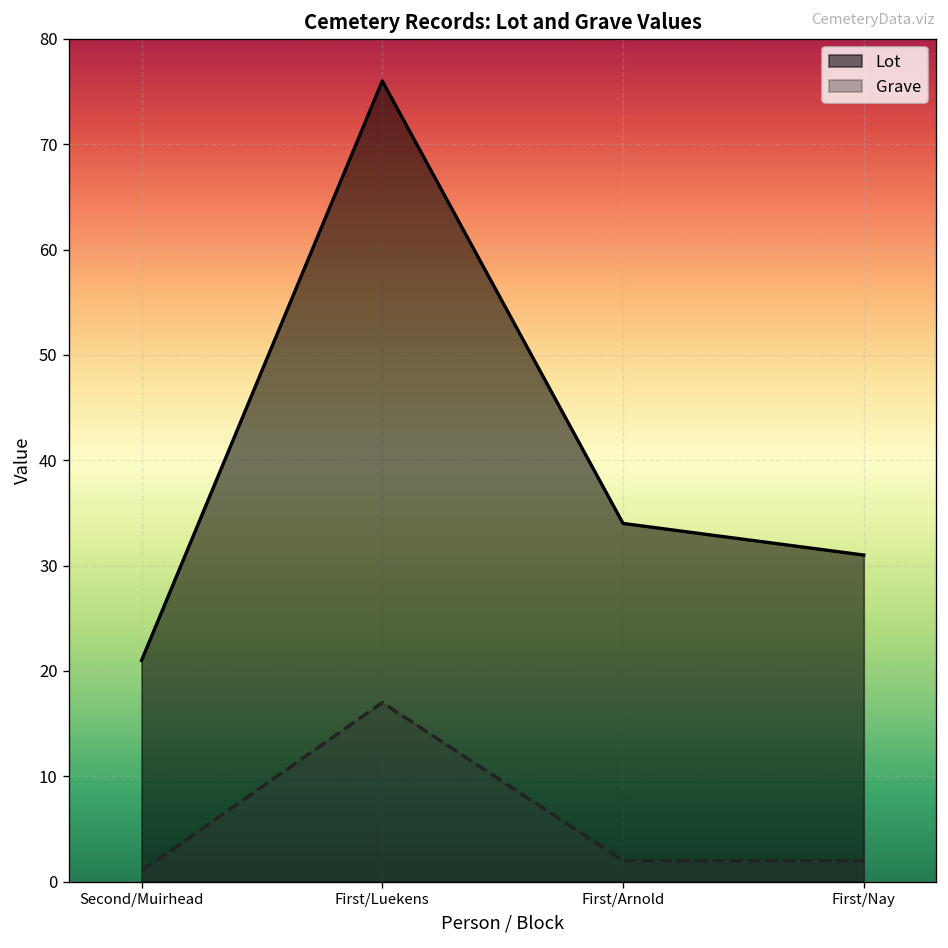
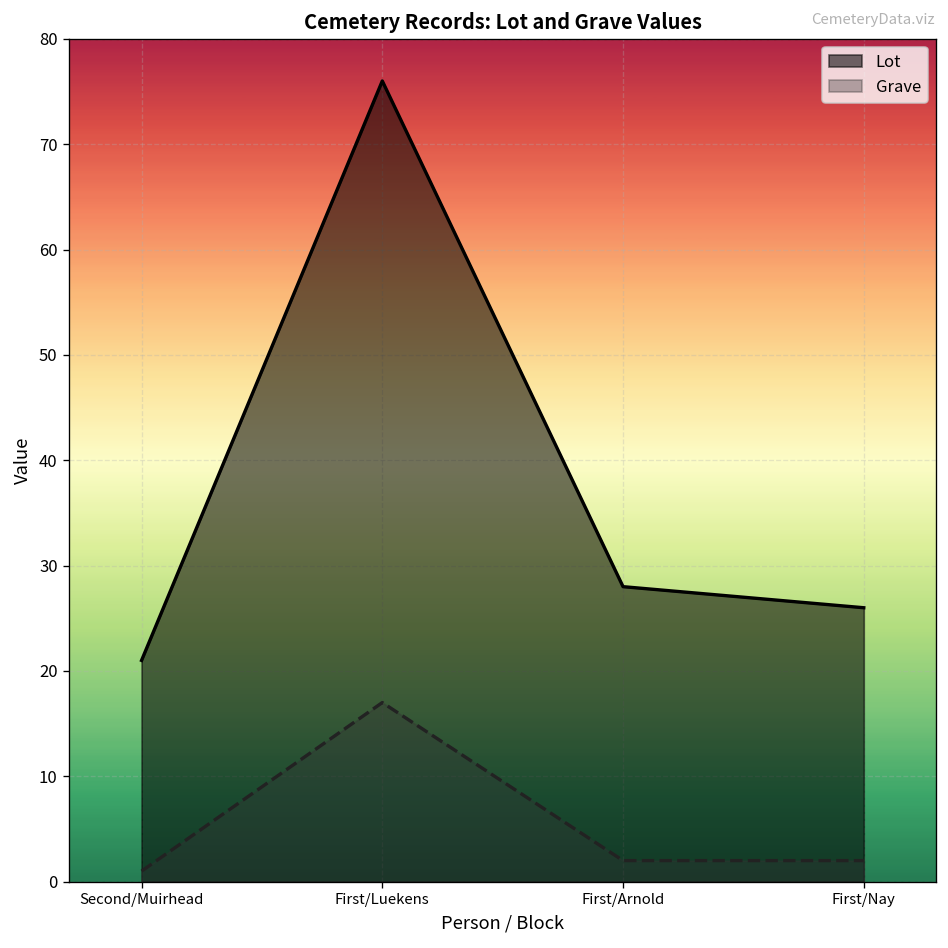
  {
    "Lot": {
      "Second/Muirhead": 21,
      "First/Luekens": 76,
-     "First/Arnold": 34,
-     "First/Nay": 31
+     "First/Arnold": 28,
+     "First/Nay": 26
    },
    "Grave": {
      "Second/Muirhead": 1,
      "First/Luekens": 17,
      "First/Arnold": 2,
      "First/Nay": 2
    }
  }
